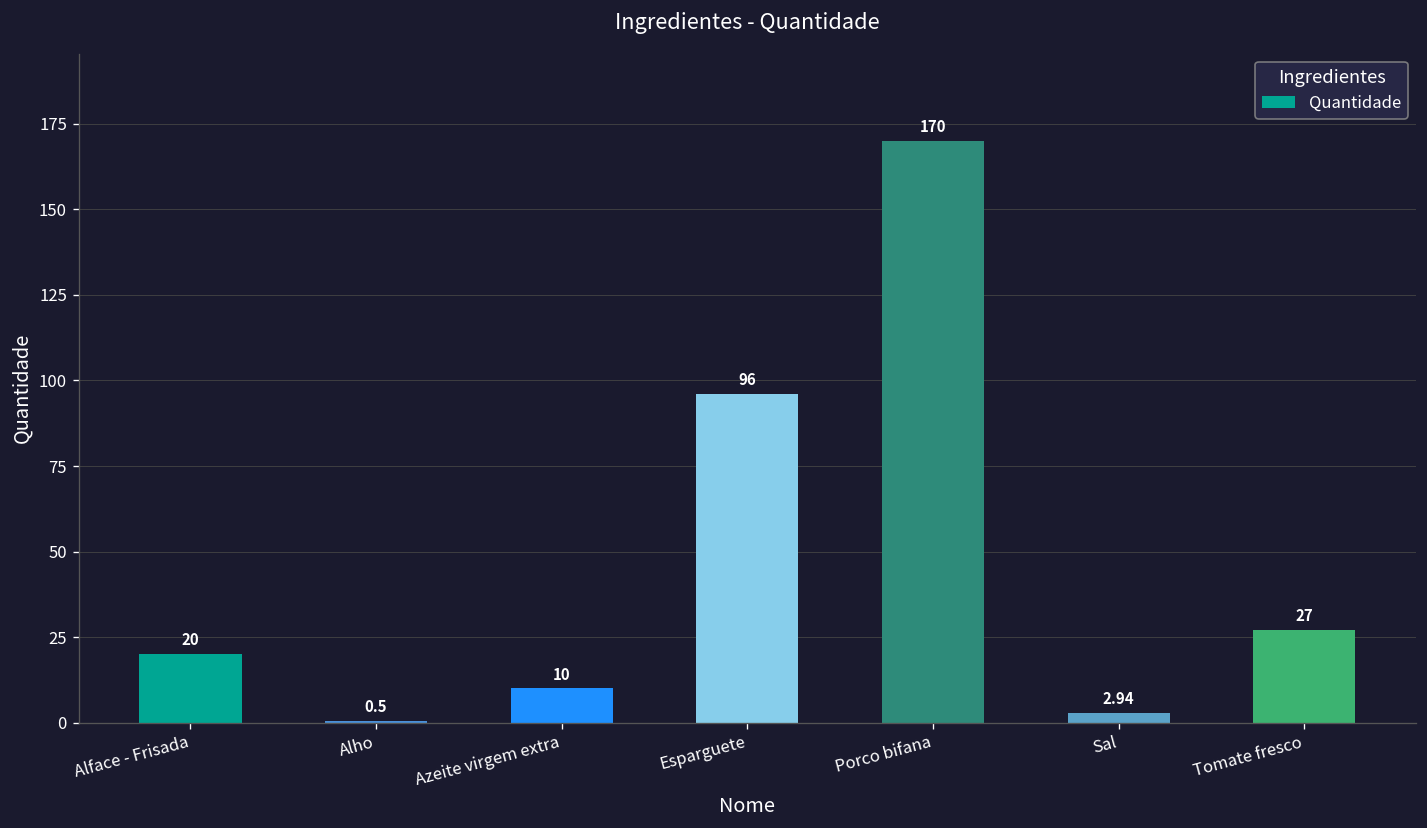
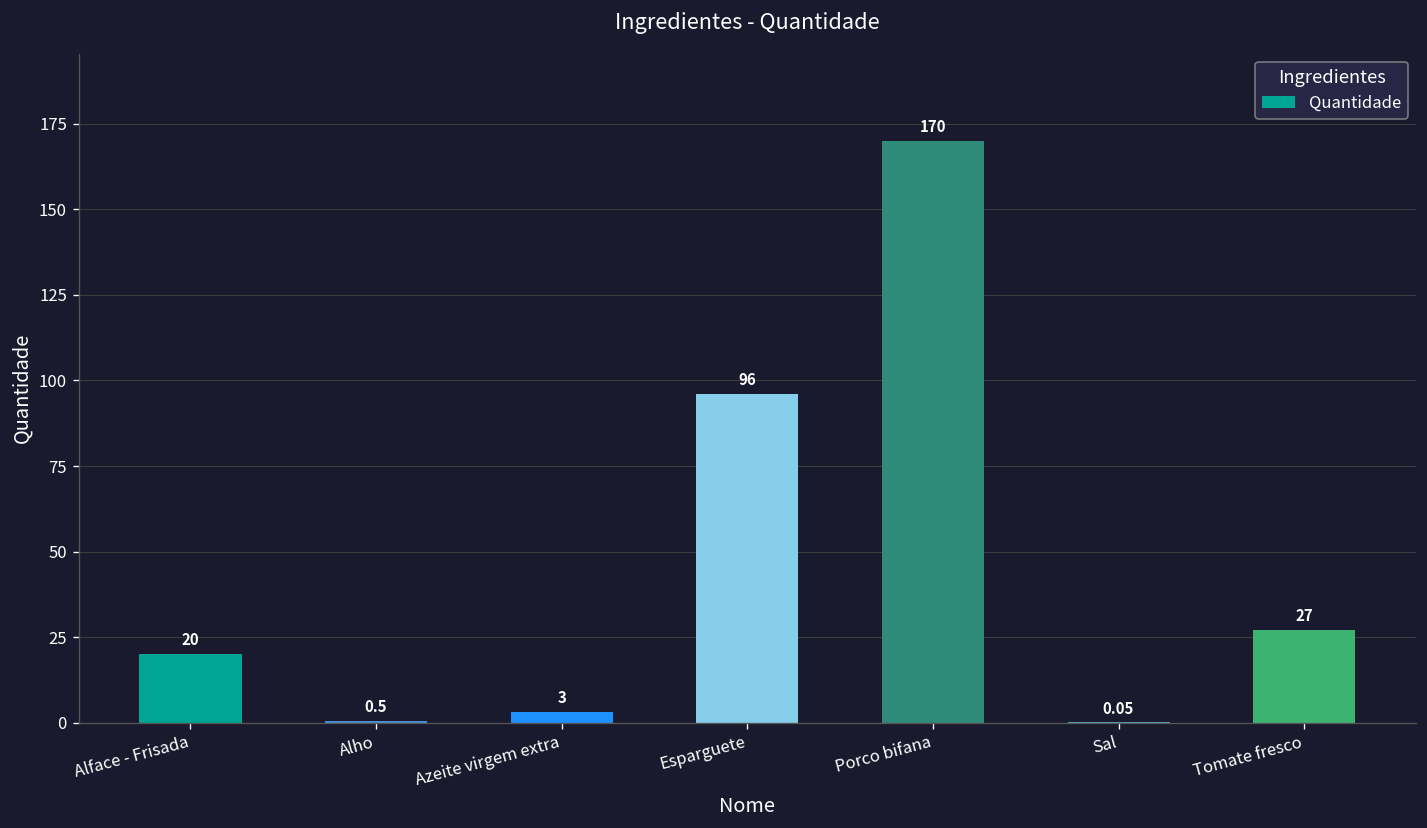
  {
    "Alface - Frisada": 20,
    "Alho": 0.5,
-   "Azeite virgem extra": 10,
+   "Azeite virgem extra": 3,
    "Esparguete": 96,
    "Porco bifana": 170,
-   "Sal": 2.94,
+   "Sal": 0.05,
    "Tomate fresco": 27
  }
